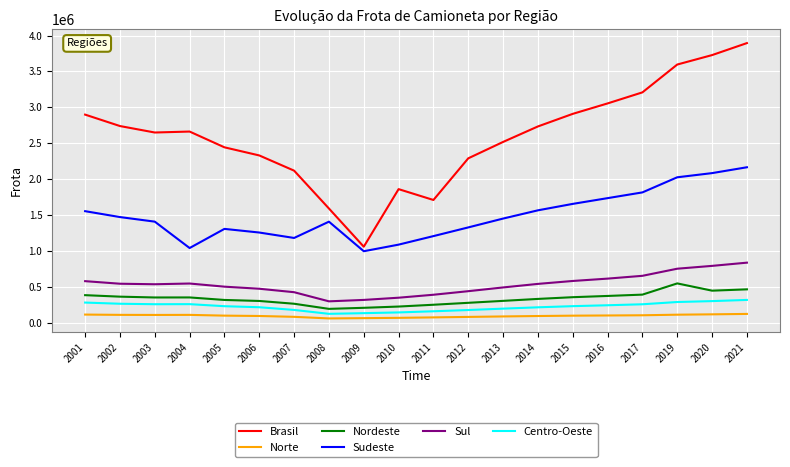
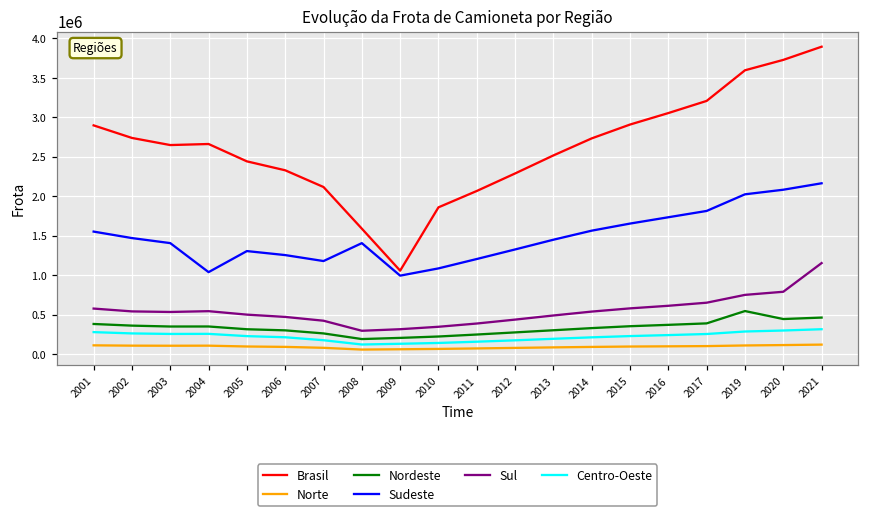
  {
    "Brasil": {
      "2001": 2900000,
      "2002": 2700000,
      "2003": 2600000,
      "2004": 2700000,
      "2005": 2400000,
      "2006": 2300000,
      "2007": 2100000,
      "2008": 1600000,
      "2009": 1100000,
      "2010": 1900000,
-     "2011": 1700000,
+     "2011": 2100000,
      "2012": 2300000,
      "2013": 2500000,
      "2014": 2700000,
      "2015": 2900000,
      "2016": 3100000,
      "2017": 3200000,
      "2019": 3600000,
      "2020": 3700000,
      "2021": 3900000
    },
    "Norte": {
      "2001": 100000,
      "2002": 100000,
      "2003": 100000,
      "2004": 100000,
      "2005": 100000,
      "2006": 100000,
      "2007": 100000,
      "2008": 100000,
      "2009": 100000,
      "2010": 100000,
      "2011": 100000,
      "2012": 100000,
      "2013": 100000,
      "2014": 100000,
      "2015": 100000,
      "2016": 100000,
      "2017": 100000,
      "2019": 100000,
      "2020": 100000,
      "2021": 100000
    },
    "Nordeste": {
      "2001": 400000,
      "2002": 400000,
      "2003": 300000,
      "2004": 300000,
      "2005": 300000,
      "2006": 300000,
      "2007": 300000,
      "2008": 200000,
      "2009": 200000,
      "2010": 200000,
      "2011": 200000,
      "2012": 300000,
      "2013": 300000,
      "2014": 300000,
      "2015": 400000,
      "2016": 400000,
      "2017": 400000,
      "2019": 500000,
      "2020": 400000,
      "2021": 500000
    },
    "Sudeste": {
      "2001": 1600000,
      "2002": 1500000,
      "2003": 1400000,
      "2004": 1000000,
      "2005": 1300000,
      "2006": 1300000,
      "2007": 1200000,
      "2008": 1400000,
      "2009": 1000000,
      "2010": 1100000,
      "2011": 1200000,
      "2012": 1300000,
      "2013": 1400000,
      "2014": 1600000,
      "2015": 1700000,
      "2016": 1700000,
      "2017": 1800000,
      "2019": 2000000,
      "2020": 2100000,
      "2021": 2200000
    },
    "Sul": {
      "2001": 600000,
      "2002": 500000,
      "2003": 500000,
      "2004": 500000,
      "2005": 500000,
      "2006": 500000,
      "2007": 400000,
      "2008": 300000,
      "2009": 300000,
      "2010": 300000,
      "2011": 400000,
      "2012": 400000,
      "2013": 500000,
      "2014": 500000,
      "2015": 600000,
      "2016": 600000,
      "2017": 700000,
      "2019": 700000,
      "2020": 800000,
-     "2021": 800000
+     "2021": 1200000
    },
    "Centro-Oeste": {
      "2001": 300000,
      "2002": 300000,
      "2003": 300000,
      "2004": 300000,
      "2005": 200000,
      "2006": 200000,
      "2007": 200000,
      "2008": 100000,
      "2009": 100000,
      "2010": 100000,
      "2011": 200000,
      "2012": 200000,
      "2013": 200000,
      "2014": 200000,
      "2015": 200000,
      "2016": 200000,
      "2017": 300000,
      "2019": 300000,
      "2020": 300000,
      "2021": 300000
    }
  }
